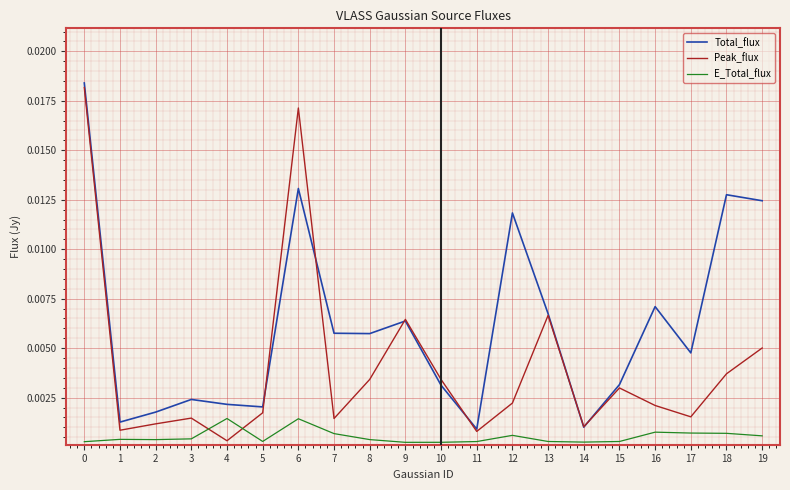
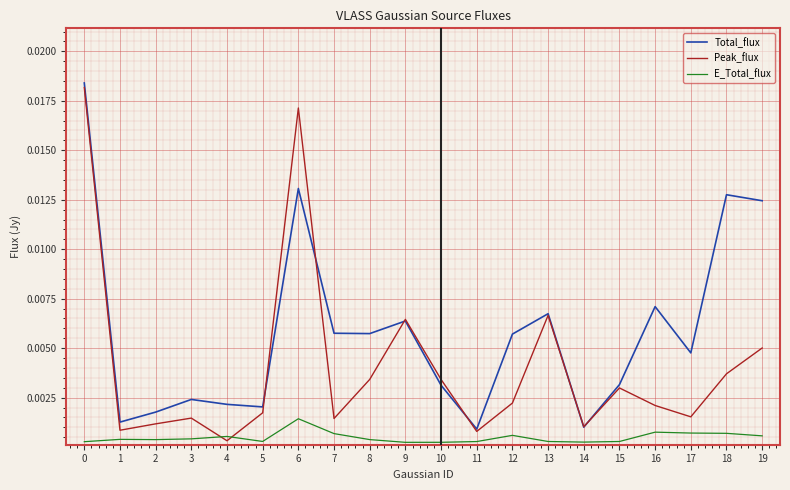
  {
    "Total_flux": {
      "0": 0.0184,
      "1": 0.0013,
      "2": 0.0018,
      "3": 0.0024,
      "4": 0.0022,
      "5": 0.0020,
      "6": 0.0131,
      "7": 0.0058,
      "8": 0.0057,
      "10": 0.0031,
-     "12": 0.0118,
+     "12": 0.0057,
      "15": 0.0032,
      "16": 0.0071,
      "17": 0.0048,
      "18": 0.0128,
      "19": 0.0124
    },
    "Peak_flux": {
      "0": 0.0182,
      "1": 0.0009,
      "2": 0.0012,
      "3": 0.0015,
      "4": 0.0003,
      "5": 0.0017,
      "6": 0.0171,
      "7": 0.0014,
      "8": 0.0034,
      "10": 0.0034,
      "12": 0.0022,
      "15": 0.0030,
      "16": 0.0021,
      "17": 0.0015,
      "18": 0.0037,
      "19": 0.0050
    },
    "E_Total_flux": {
      "0": 0.0003,
      "1": 0.0004,
      "2": 0.0004,
      "3": 0.0004,
-     "4": 0.0014,
+     "4": 0.0005,
      "5": 0.0003,
      "6": 0.0014,
      "7": 0.0007,
      "8": 0.0004,
      "9": 0.0002,
      "10": 0.0002,
      "11": 0.0003,
      "12": 0.0006,
      "13": 0.0003,
      "14": 0.0003,
      "15": 0.0003,
      "16": 0.0008,
      "17": 0.0007,
      "18": 0.0007,
      "19": 0.0006
    }
  }
